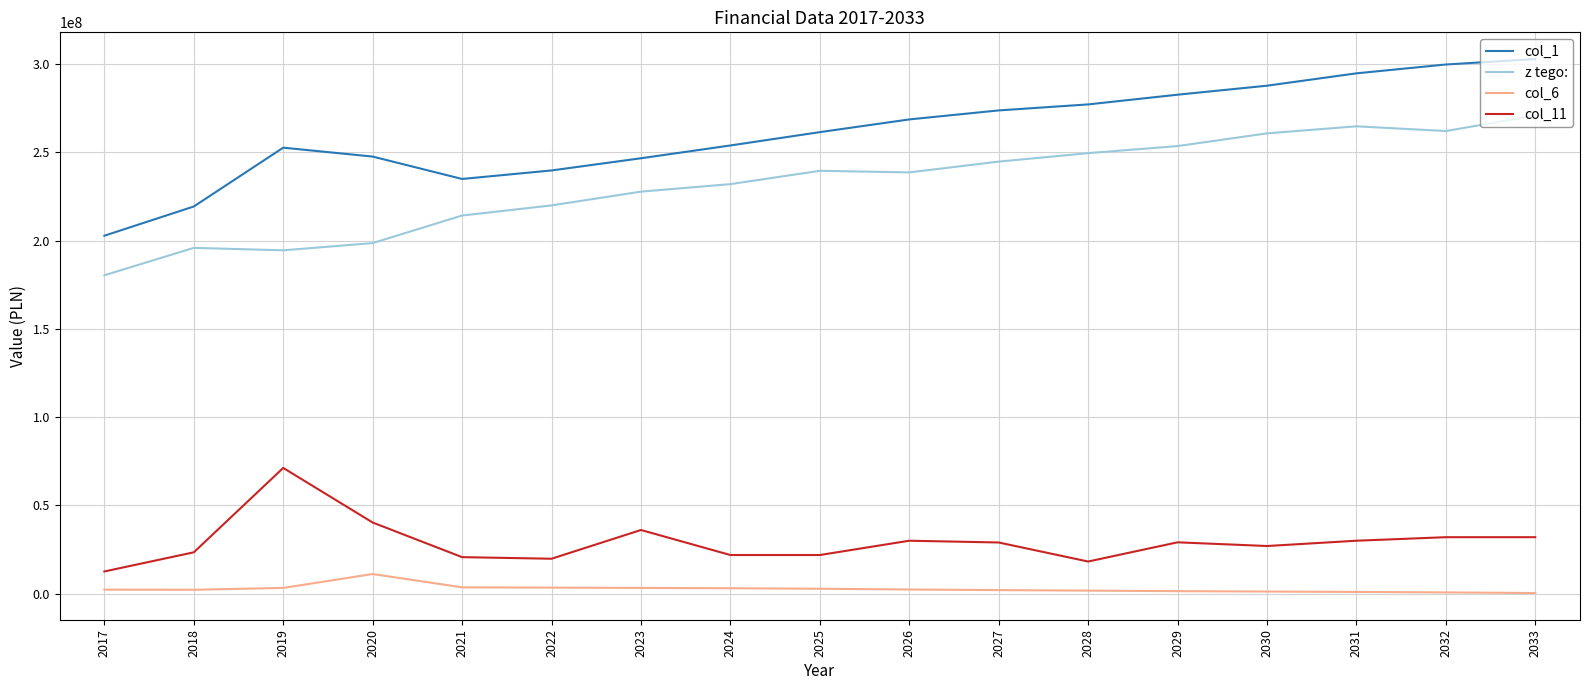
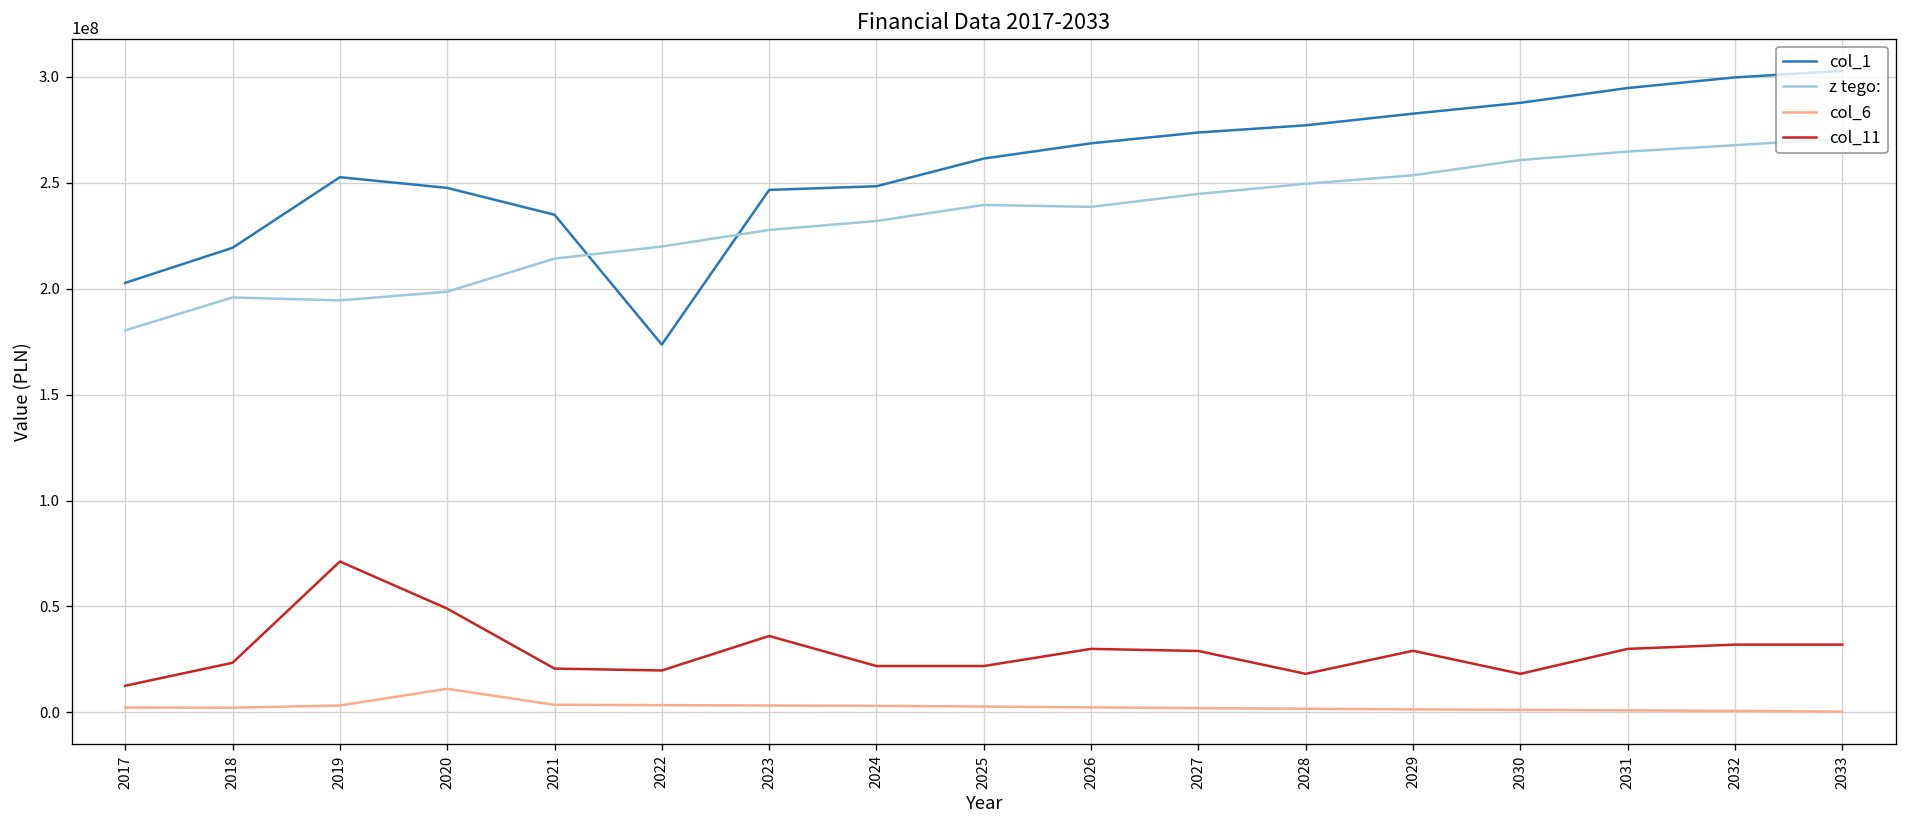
  {
    "col_1": {
      "2017": 203000000,
      "2018": 219000000,
      "2019": 253000000,
      "2020": 248000000,
      "2021": 235000000,
-     "2022": 240000000,
+     "2022": 174000000,
      "2023": 247000000,
-     "2024": 254000000,
+     "2024": 248000000,
      "2025": 261000000,
      "2026": 269000000,
      "2027": 274000000,
      "2028": 277000000,
      "2029": 283000000,
      "2030": 288000000,
      "2031": 295000000,
      "2032": 300000000
    },
    "z tego:": {
      "2017": 180000000,
      "2018": 196000000,
      "2019": 194000000,
      "2020": 199000000,
      "2021": 214000000,
      "2022": 220000000,
      "2023": 228000000,
      "2024": 232000000,
      "2025": 240000000,
      "2026": 239000000,
      "2027": 245000000,
      "2028": 250000000,
      "2029": 254000000,
      "2030": 261000000,
      "2031": 265000000,
-     "2032": 262000000
+     "2032": 268000000
    },
    "col_6": {
      "2017": 2000000,
      "2018": 2000000,
      "2019": 3000000,
      "2020": 11000000,
      "2021": 4000000,
      "2022": 3000000,
      "2023": 3000000,
      "2024": 3000000,
      "2025": 3000000,
      "2026": 2000000,
      "2027": 2000000,
      "2028": 2000000,
      "2029": 1000000,
      "2030": 1000000,
      "2031": 1000000,
      "2032": 1000000,
      "2033": 0
    },
    "col_11": {
      "2017": 13000000,
      "2018": 23000000,
      "2019": 71000000,
-     "2020": 40000000,
+     "2020": 49000000,
      "2021": 21000000,
      "2022": 20000000,
      "2023": 36000000,
      "2024": 22000000,
      "2025": 22000000,
      "2026": 30000000,
      "2027": 29000000,
      "2028": 18000000,
      "2029": 29000000,
-     "2030": 27000000,
+     "2030": 18000000,
      "2031": 30000000,
      "2032": 32000000,
      "2033": 32000000
    }
  }
